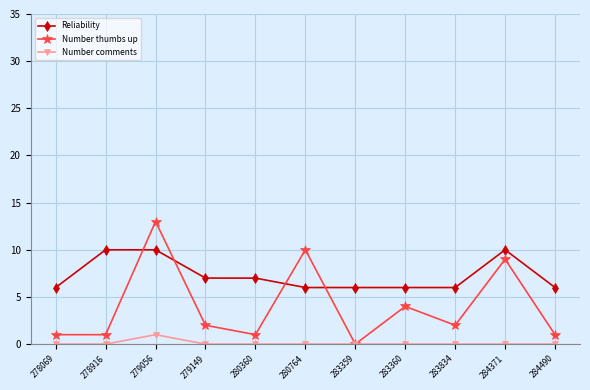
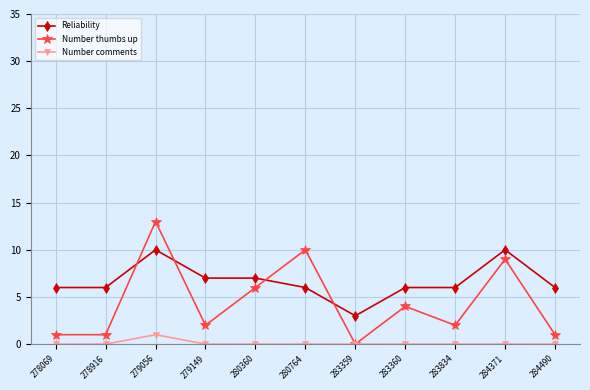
  {
    "Reliability": {
      "278069": 6,
-     "278916": 10,
+     "278916": 6,
      "279056": 10,
      "279149": 7,
      "280360": 7,
      "280764": 6,
-     "283359": 6,
+     "283359": 3,
      "283360": 6,
      "283834": 6,
      "284371": 10,
      "284490": 6
    },
    "Number thumbs up": {
      "278069": 1,
      "278916": 1,
      "279056": 13,
      "279149": 2,
-     "280360": 1,
+     "280360": 6,
      "280764": 10,
      "283360": 4,
      "283834": 2,
      "284371": 9,
      "284490": 1
    },
    "Number comments": {
      "278069": 0,
      "278916": 0,
      "279056": 1,
      "279149": 0,
      "280360": 0,
      "280764": 0,
      "283360": 0,
      "283834": 0,
      "284371": 0,
      "284490": 0
    }
  }
